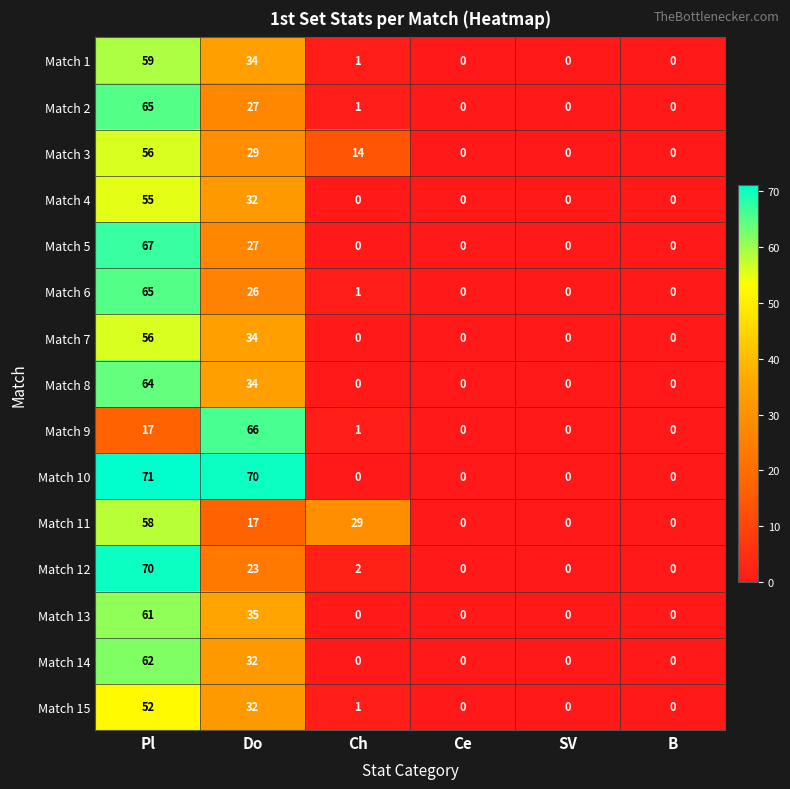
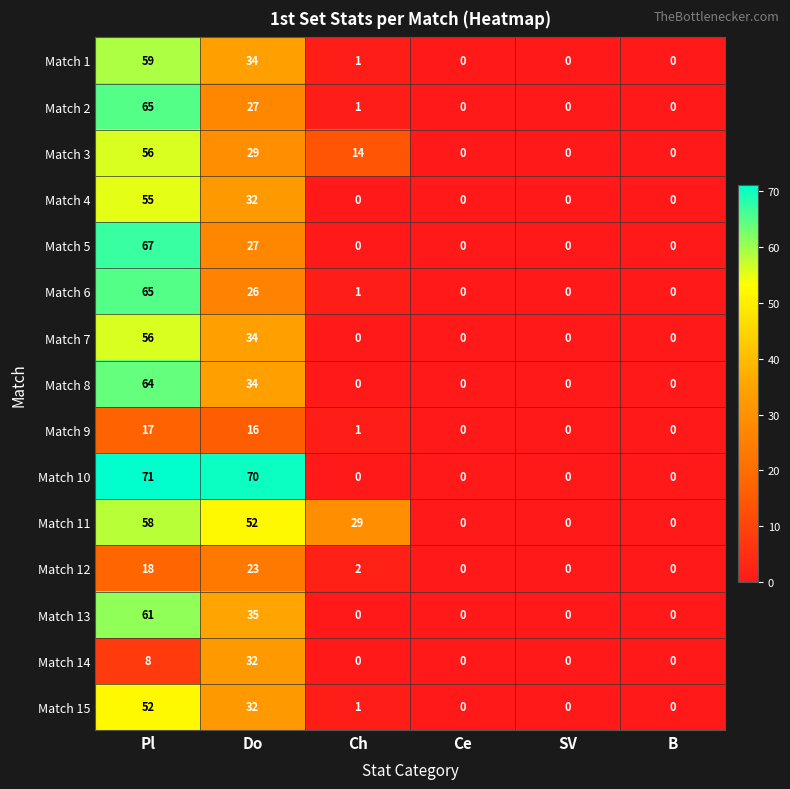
  {
    "Match 1": {
      "Pl": 59,
      "Do": 34,
      "Ch": 1,
      "Ce": 0,
      "SV": 0,
      "B": 0
    },
    "Match 2": {
      "Pl": 65,
      "Do": 27,
      "Ch": 1,
      "Ce": 0,
      "SV": 0,
      "B": 0
    },
    "Match 3": {
      "Pl": 56,
      "Do": 29,
      "Ch": 14,
      "Ce": 0,
      "SV": 0,
      "B": 0
    },
    "Match 4": {
      "Pl": 55,
      "Do": 32,
      "Ch": 0,
      "Ce": 0,
      "SV": 0,
      "B": 0
    },
    "Match 5": {
      "Pl": 67,
      "Do": 27,
      "Ch": 0,
      "Ce": 0,
      "SV": 0,
      "B": 0
    },
    "Match 6": {
      "Pl": 65,
      "Do": 26,
      "Ch": 1,
      "Ce": 0,
      "SV": 0,
      "B": 0
    },
    "Match 7": {
      "Pl": 56,
      "Do": 34,
      "Ch": 0,
      "Ce": 0,
      "SV": 0,
      "B": 0
    },
    "Match 8": {
      "Pl": 64,
      "Do": 34,
      "Ch": 0,
      "Ce": 0,
      "SV": 0,
      "B": 0
    },
    "Match 9": {
      "Pl": 17,
-     "Do": 66,
+     "Do": 16,
      "Ch": 1,
      "Ce": 0,
      "SV": 0,
      "B": 0
    },
    "Match 10": {
      "Pl": 71,
      "Do": 70,
      "Ch": 0,
      "Ce": 0,
      "SV": 0,
      "B": 0
    },
    "Match 11": {
      "Pl": 58,
-     "Do": 17,
+     "Do": 52,
      "Ch": 29,
      "Ce": 0,
      "SV": 0,
      "B": 0
    },
    "Match 12": {
-     "Pl": 70,
+     "Pl": 18,
      "Do": 23,
      "Ch": 2,
      "Ce": 0,
      "SV": 0,
      "B": 0
    },
    "Match 13": {
      "Pl": 61,
      "Do": 35,
      "Ch": 0,
      "Ce": 0,
      "SV": 0,
      "B": 0
    },
    "Match 14": {
-     "Pl": 62,
+     "Pl": 8,
      "Do": 32,
      "Ch": 0,
      "Ce": 0,
      "SV": 0,
      "B": 0
    },
    "Match 15": {
      "Pl": 52,
      "Do": 32,
      "Ch": 1,
      "Ce": 0,
      "SV": 0,
      "B": 0
    }
  }
